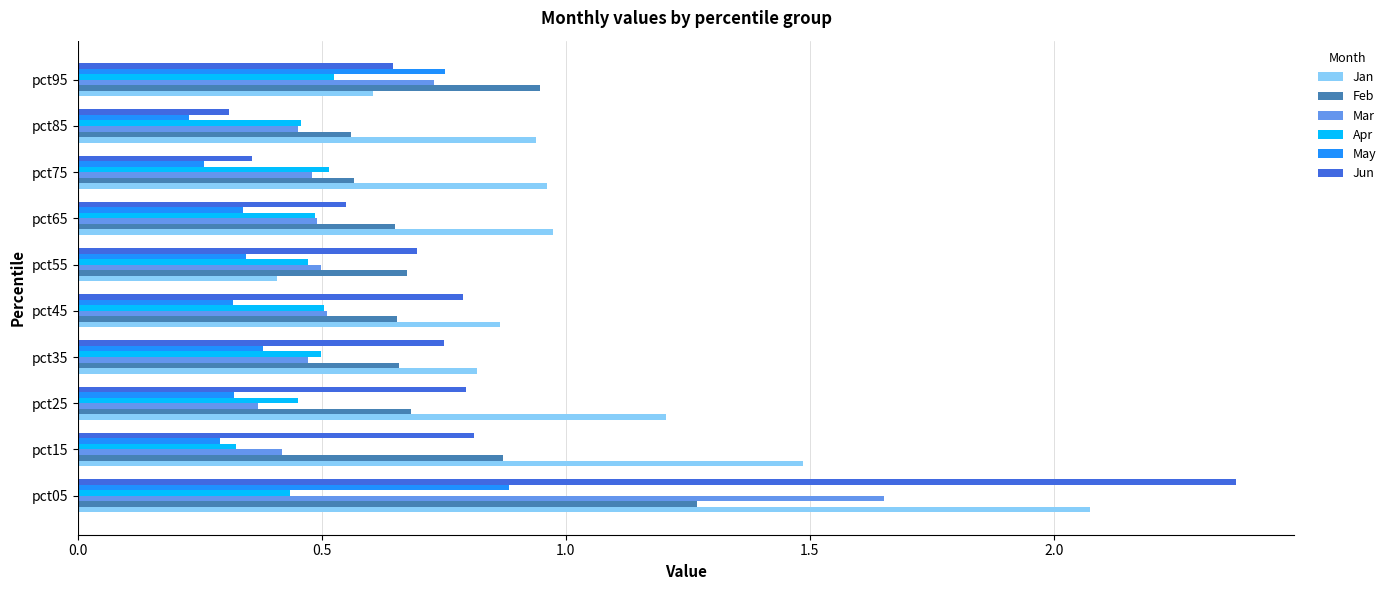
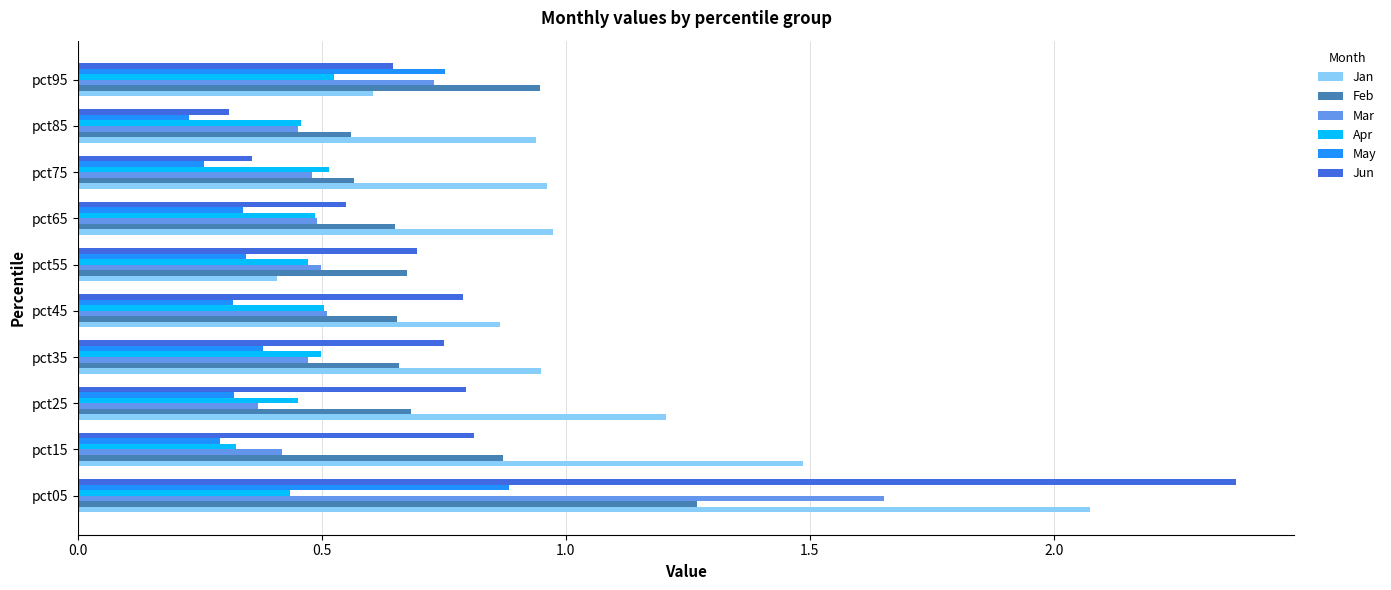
  {
    "Jan": {
      "pct95": 0.60,
      "pct85": 0.94,
      "pct75": 0.96,
      "pct65": 0.97,
      "pct55": 0.41,
      "pct45": 0.86,
-     "pct35": 0.82,
+     "pct35": 0.95,
      "pct25": 1.21,
      "pct15": 1.49,
      "pct05": 2.07
    }
  }
